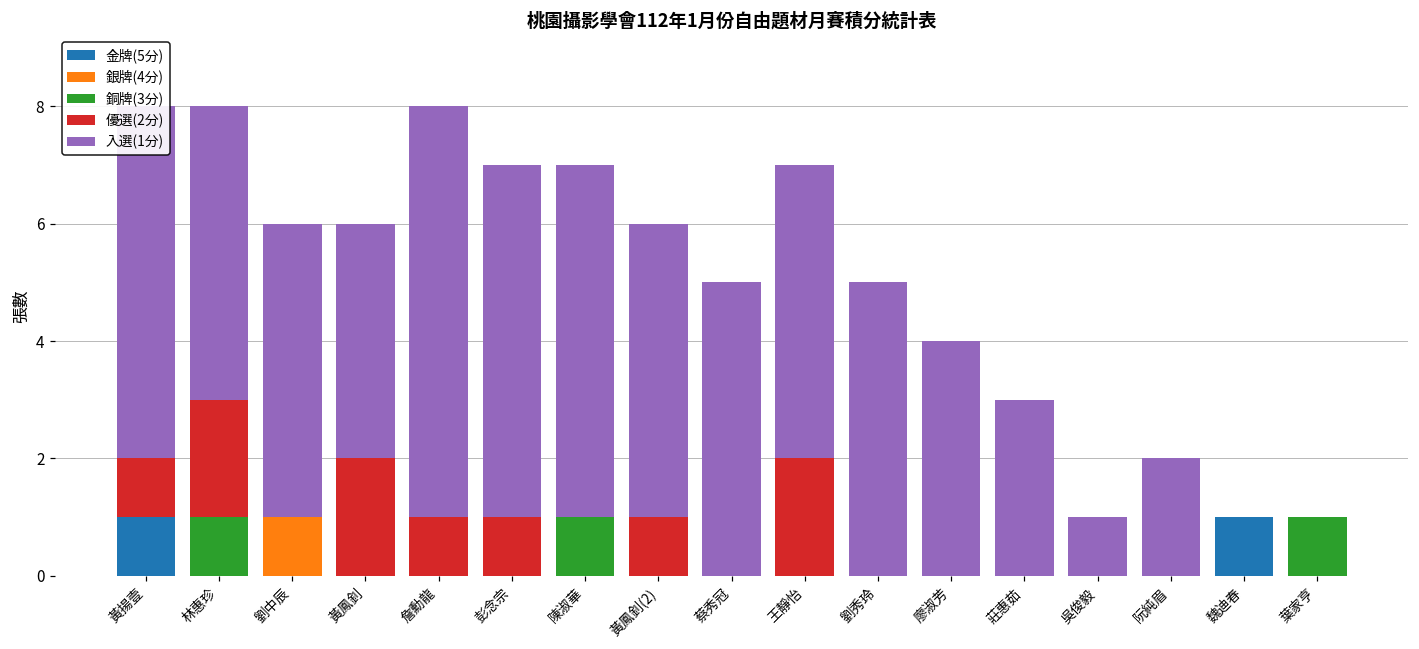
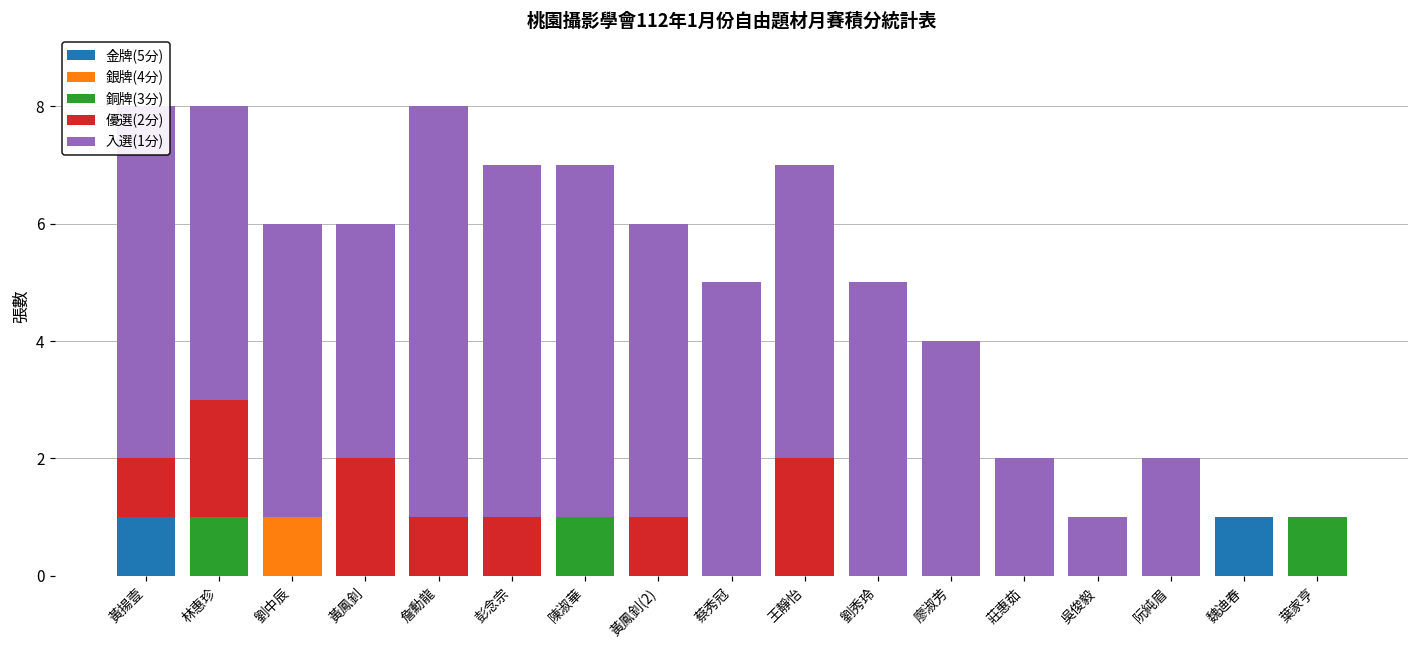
  {
    "金牌(5分)": {
      "黃揚壹": 1,
      "林惠珍": 0,
      "劉中辰": 0,
      "黃鳳釗": 0,
      "詹勳龍": 0,
      "彭念宗": 0,
      "陳淑華": 0,
      "黃鳳釗(2)": 0,
      "蔡秀冠": 0,
      "王靜怡": 0,
      "劉秀玲": 0,
      "廖淑芳": 0,
      "莊惠茹": 0,
      "吳俊毅": 0,
      "阮純眉": 0,
      "魏迪春": 1,
      "葉家亨": 0
    },
    "入選(1分)": {
      "林惠珍": 5,
      "劉中辰": 5,
      "黃鳳釗": 4,
      "詹勳龍": 7,
      "彭念宗": 6,
      "陳淑華": 6,
      "黃鳳釗(2)": 5,
      "蔡秀冠": 5,
      "王靜怡": 5,
      "劉秀玲": 5,
      "廖淑芳": 4,
-     "莊惠茹": 3,
+     "莊惠茹": 2,
      "吳俊毅": 1,
      "阮純眉": 2,
      "魏迪春": 0,
      "葉家亨": 0
    }
  }
